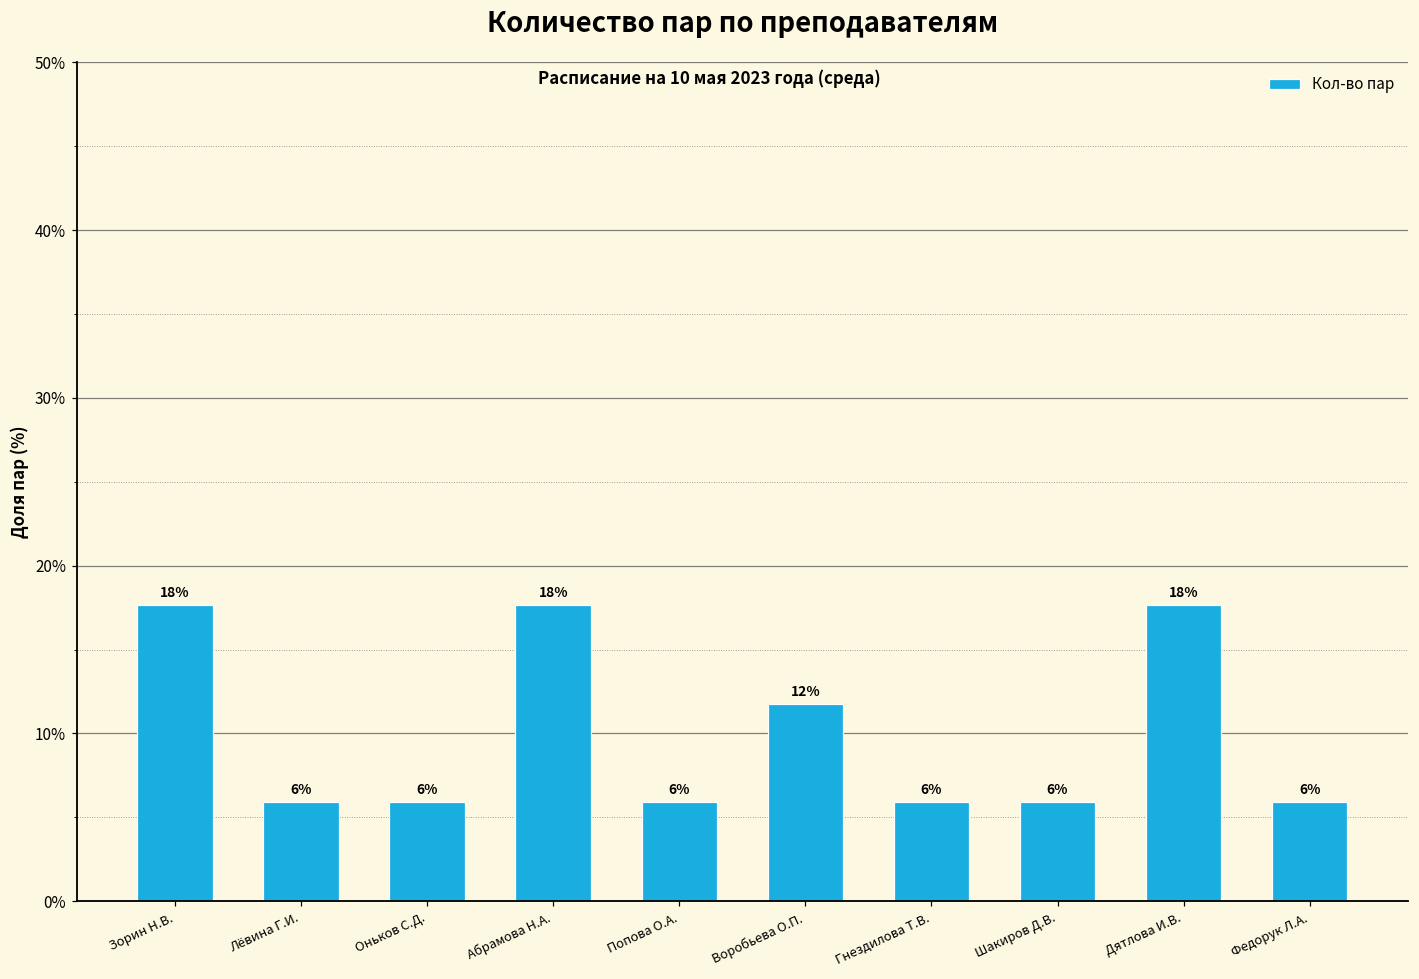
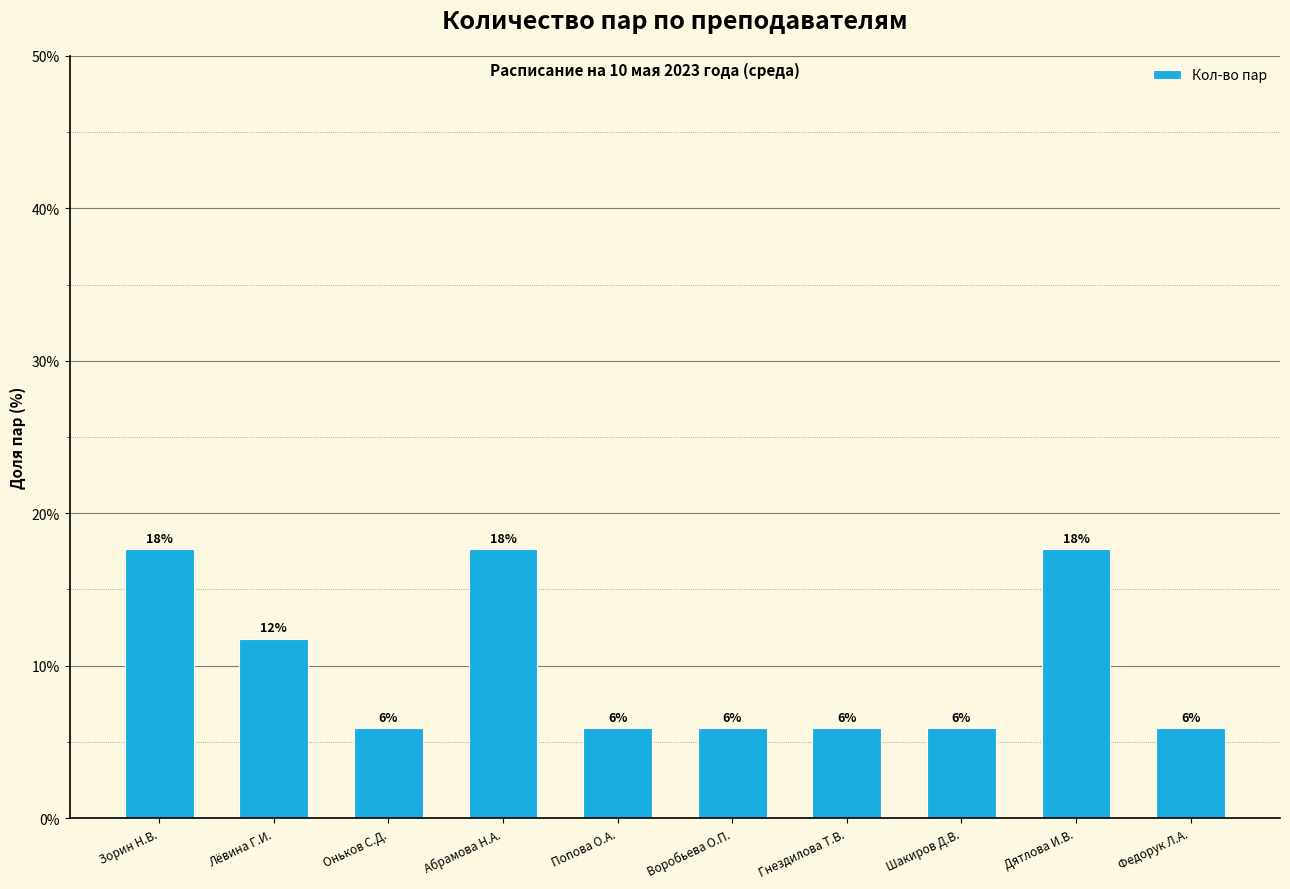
  {
    "Зорин Н.В.": "18%",
-   "Лёвина Г.И.": "6%",
+   "Лёвина Г.И.": "12%",
    "Оньков С.Д.": "6%",
    "Абрамова Н.А.": "18%",
    "Попова О.А.": "6%",
-   "Воробьева О.П.": "12%",
+   "Воробьева О.П.": "6%",
    "Гнездилова Т.В.": "6%",
    "Шакиров Д.В.": "6%",
    "Дятлова И.В.": "18%",
    "Федорук Л.А.": "6%"
  }
